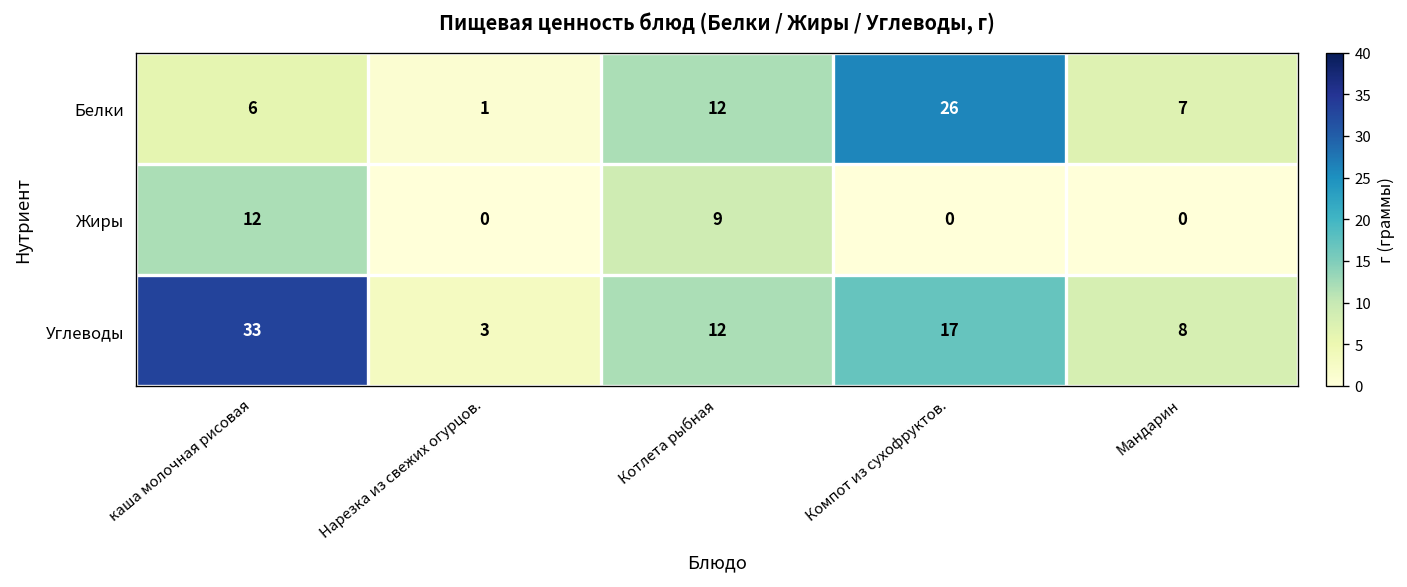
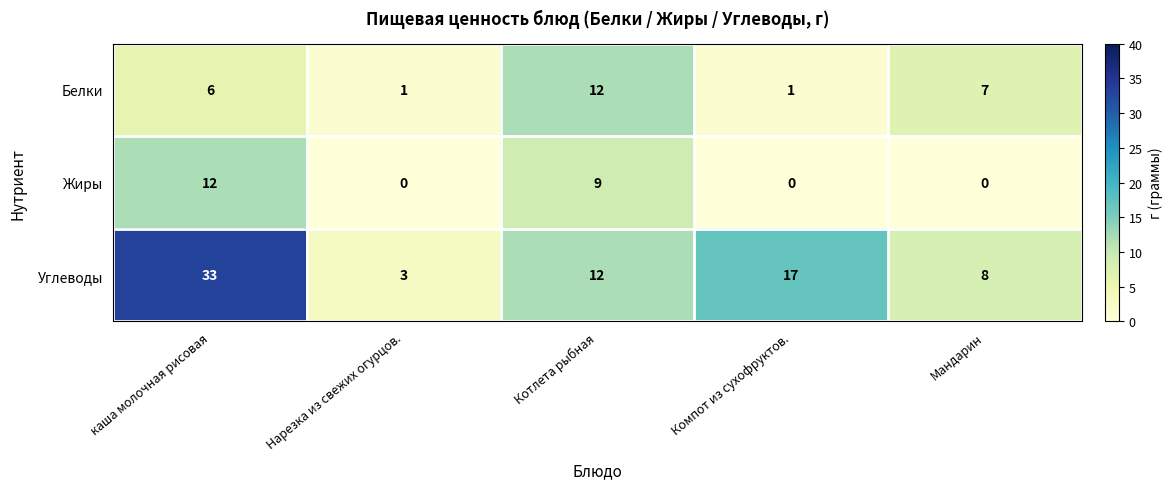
  {
    "Белки": {
      "каша молочная рисовая": 6,
      "Нарезка из свежих огурцов.": 1,
      "Котлета рыбная": 12,
-     "Компот из сухофруктов.": 26,
+     "Компот из сухофруктов.": 1,
      "Мандарин": 7
    },
    "Жиры": {
      "каша молочная рисовая": 12,
      "Нарезка из свежих огурцов.": 0,
      "Котлета рыбная": 9,
      "Компот из сухофруктов.": 0,
      "Мандарин": 0
    },
    "Углеводы": {
      "каша молочная рисовая": 33,
      "Нарезка из свежих огурцов.": 3,
      "Котлета рыбная": 12,
      "Компот из сухофруктов.": 17,
      "Мандарин": 8
    }
  }
